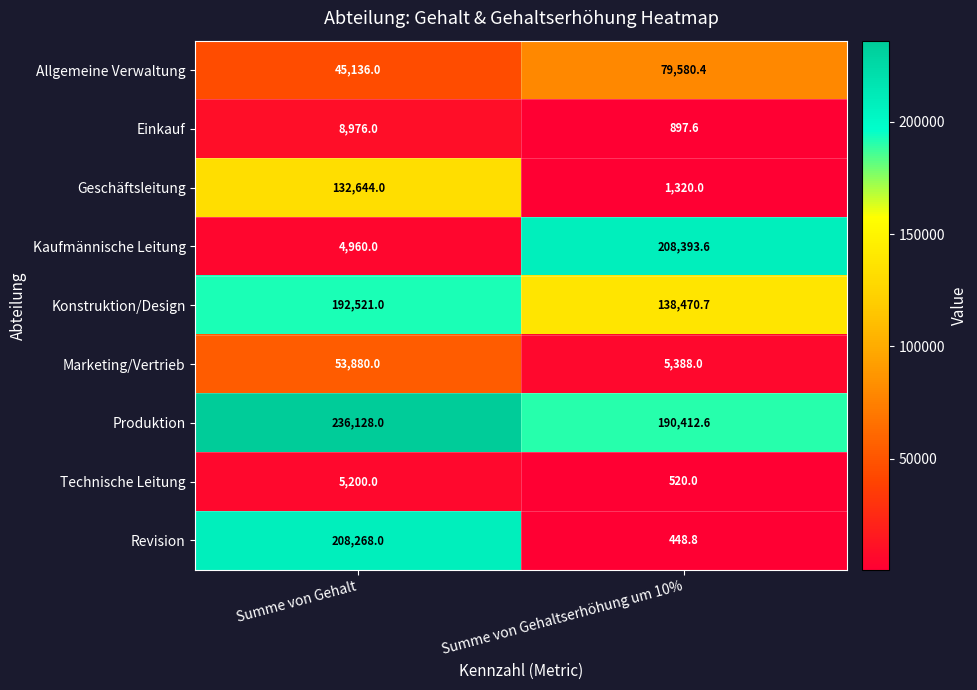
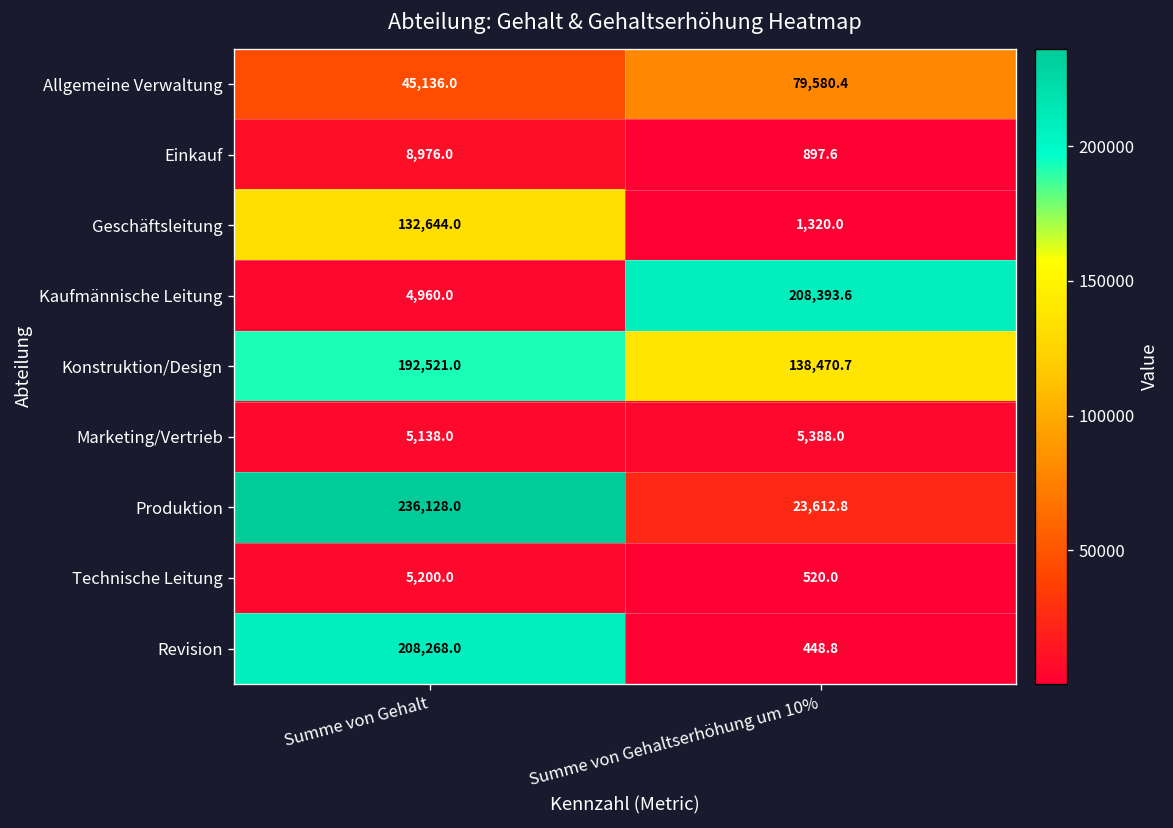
  {
    "Allgemeine Verwaltung": {
      "Summe von Gehalt": "45,136.0",
      "Summe von Gehaltserhöhung um 10%": "79,580.4"
    },
    "Einkauf": {
      "Summe von Gehalt": "8,976.0",
      "Summe von Gehaltserhöhung um 10%": "897.6"
    },
    "Geschäftsleitung": {
      "Summe von Gehalt": "132,644.0",
      "Summe von Gehaltserhöhung um 10%": "1,320.0"
    },
    "Kaufmännische Leitung": {
      "Summe von Gehalt": "4,960.0",
      "Summe von Gehaltserhöhung um 10%": "208,393.6"
    },
    "Konstruktion/Design": {
      "Summe von Gehalt": "192,521.0",
      "Summe von Gehaltserhöhung um 10%": "138,470.7"
    },
    "Marketing/Vertrieb": {
-     "Summe von Gehalt": "53,880.0",
+     "Summe von Gehalt": "5,138.0",
      "Summe von Gehaltserhöhung um 10%": "5,388.0"
    },
    "Produktion": {
      "Summe von Gehalt": "236,128.0",
-     "Summe von Gehaltserhöhung um 10%": "190,412.6"
+     "Summe von Gehaltserhöhung um 10%": "23,612.8"
    },
    "Technische Leitung": {
      "Summe von Gehalt": "5,200.0",
      "Summe von Gehaltserhöhung um 10%": "520.0"
    },
    "Revision": {
      "Summe von Gehalt": "208,268.0",
      "Summe von Gehaltserhöhung um 10%": "448.8"
    }
  }
